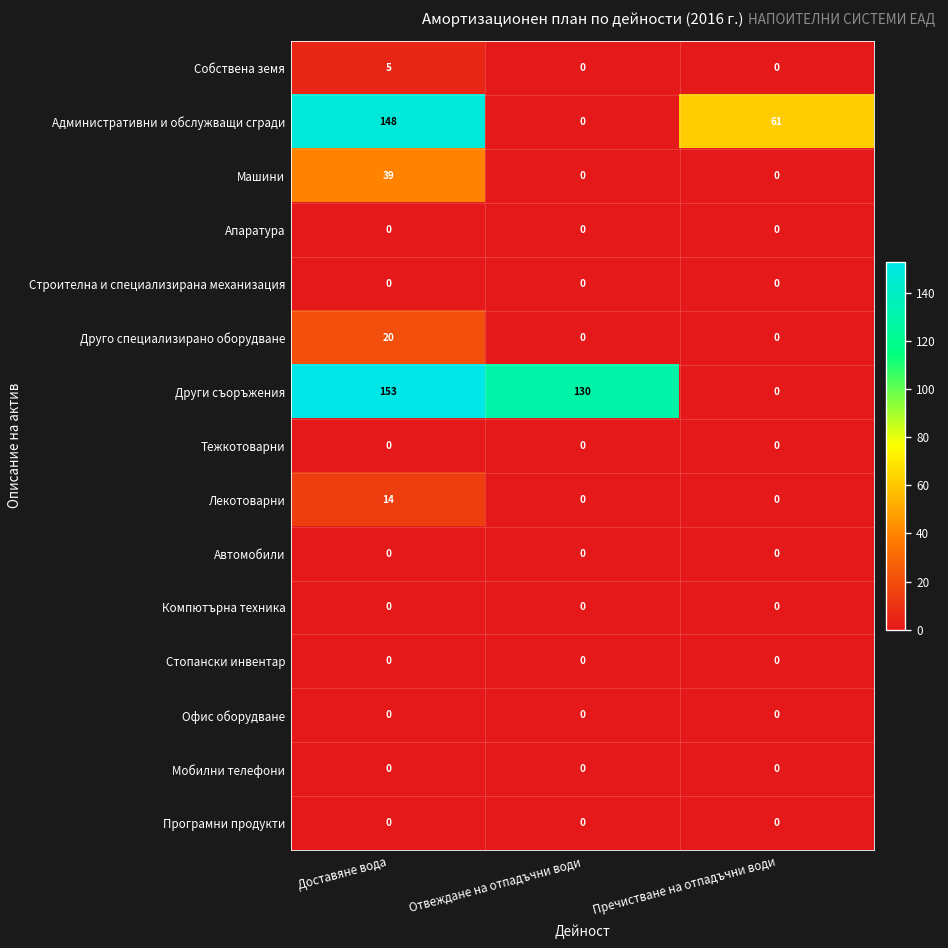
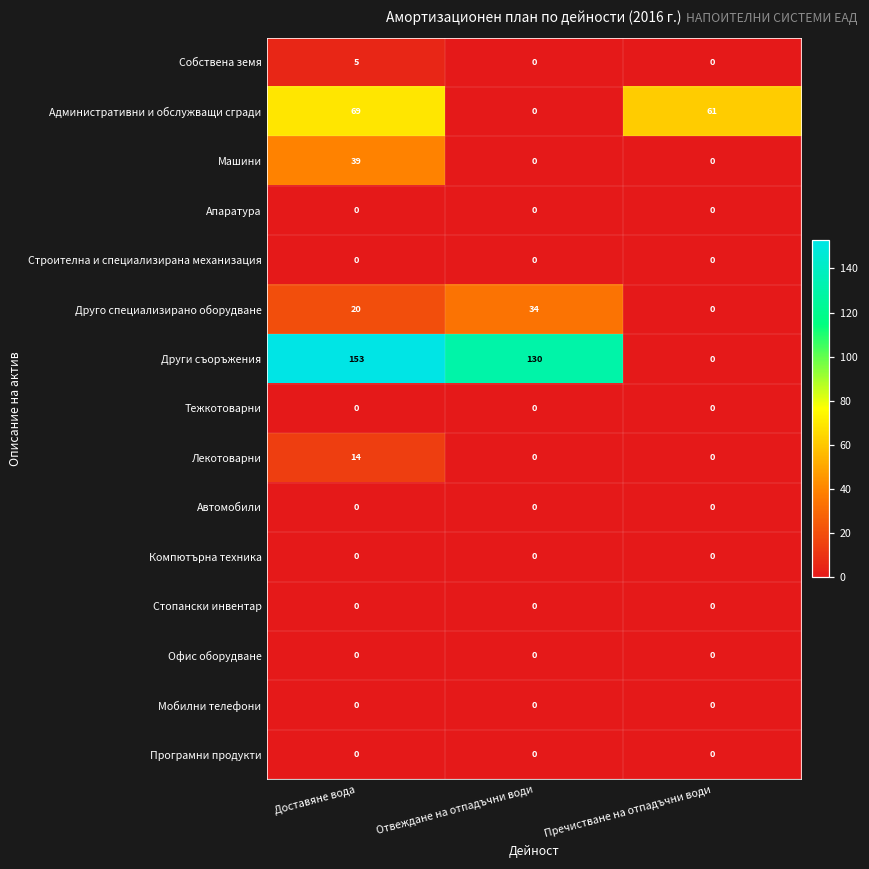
  {
    "Собствена земя": {
      "Доставяне вода": 5,
      "Отвеждане на отпадъчни води": 0,
      "Пречистване на отпадъчни води": 0
    },
    "Административни и обслужващи сгради": {
-     "Доставяне вода": 148,
+     "Доставяне вода": 69,
      "Отвеждане на отпадъчни води": 0,
      "Пречистване на отпадъчни води": 61
    },
    "Машини": {
      "Доставяне вода": 39,
      "Отвеждане на отпадъчни води": 0,
      "Пречистване на отпадъчни води": 0
    },
    "Апаратура": {
      "Доставяне вода": 0,
      "Отвеждане на отпадъчни води": 0,
      "Пречистване на отпадъчни води": 0
    },
    "Строителна и специализирана механизация": {
      "Доставяне вода": 0,
      "Отвеждане на отпадъчни води": 0,
      "Пречистване на отпадъчни води": 0
    },
    "Друго специализирано оборудване": {
      "Доставяне вода": 20,
-     "Отвеждане на отпадъчни води": 0,
+     "Отвеждане на отпадъчни води": 34,
      "Пречистване на отпадъчни води": 0
    },
    "Други съоръжения": {
      "Доставяне вода": 153,
      "Отвеждане на отпадъчни води": 130,
      "Пречистване на отпадъчни води": 0
    },
    "Тежкотоварни": {
      "Доставяне вода": 0,
      "Отвеждане на отпадъчни води": 0,
      "Пречистване на отпадъчни води": 0
    },
    "Лекотоварни": {
      "Доставяне вода": 14,
      "Отвеждане на отпадъчни води": 0,
      "Пречистване на отпадъчни води": 0
    },
    "Автомобили": {
      "Доставяне вода": 0,
      "Отвеждане на отпадъчни води": 0,
      "Пречистване на отпадъчни води": 0
    },
    "Компютърна техника": {
      "Доставяне вода": 0,
      "Отвеждане на отпадъчни води": 0,
      "Пречистване на отпадъчни води": 0
    },
    "Стопански инвентар": {
      "Доставяне вода": 0,
      "Отвеждане на отпадъчни води": 0,
      "Пречистване на отпадъчни води": 0
    },
    "Офис оборудване": {
      "Доставяне вода": 0,
      "Отвеждане на отпадъчни води": 0,
      "Пречистване на отпадъчни води": 0
    },
    "Мобилни телефони": {
      "Доставяне вода": 0,
      "Отвеждане на отпадъчни води": 0,
      "Пречистване на отпадъчни води": 0
    },
    "Програмни продукти": {
      "Доставяне вода": 0,
      "Отвеждане на отпадъчни води": 0,
      "Пречистване на отпадъчни води": 0
    }
  }
